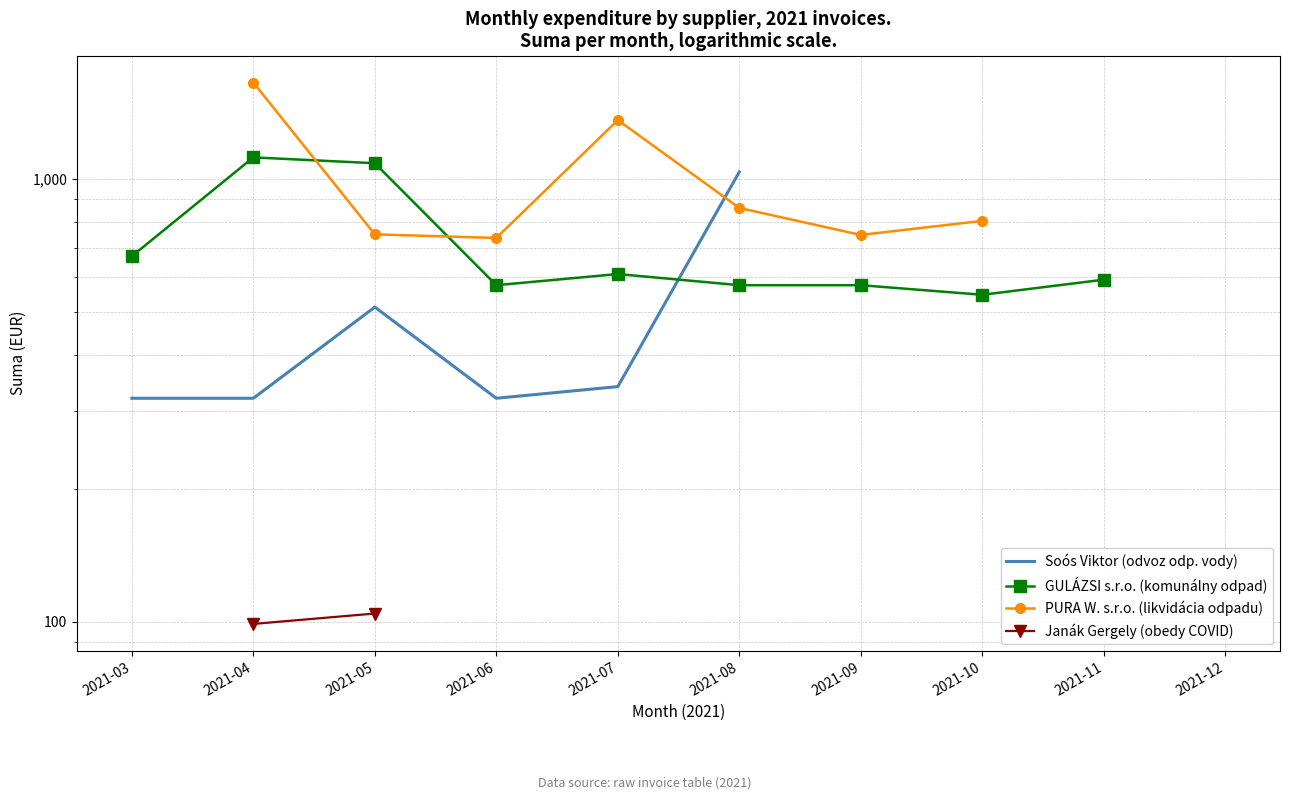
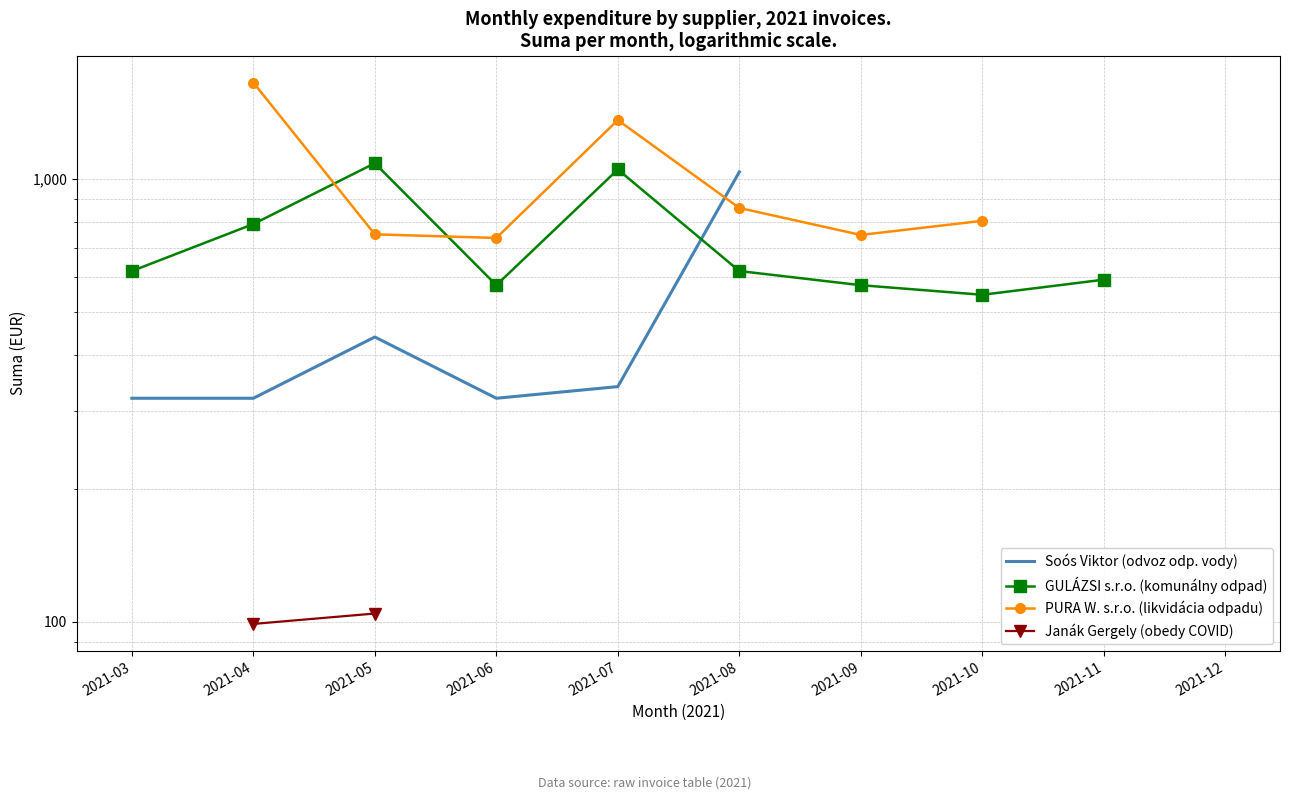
  {
    "Soós Viktor (odvoz odp. vody)": {
      "2021-03": "320",
      "2021-04": "320",
-     "2021-05": "510",
+     "2021-05": "440",
      "2021-06": "320",
      "2021-07": "340",
      "2021-08": "1,040",
      "2021-10": "320",
      "2021-12": "340"
    },
    "GULÁZSI s.r.o. (komunálny odpad)": {
-     "2021-03": "670",
-     "2021-04": "1,120",
+     "2021-03": "620",
+     "2021-04": "790",
      "2021-05": "1,090",
      "2021-06": "580",
-     "2021-07": "610",
-     "2021-08": "580",
+     "2021-07": "1,050",
+     "2021-08": "620",
      "2021-09": "580",
      "2021-10": "550",
      "2021-11": "590"
    },
    "PURA W. s.r.o. (likvidácia odpadu)": {
      "2021-04": "1,650",
      "2021-05": "750",
      "2021-06": "740",
      "2021-07": "1,360",
      "2021-08": "860",
      "2021-09": "750",
      "2021-10": "800"
    },
    "Janák Gergely (obedy COVID)": {
      "2021-04": "99",
      "2021-05": "105"
    }
  }
